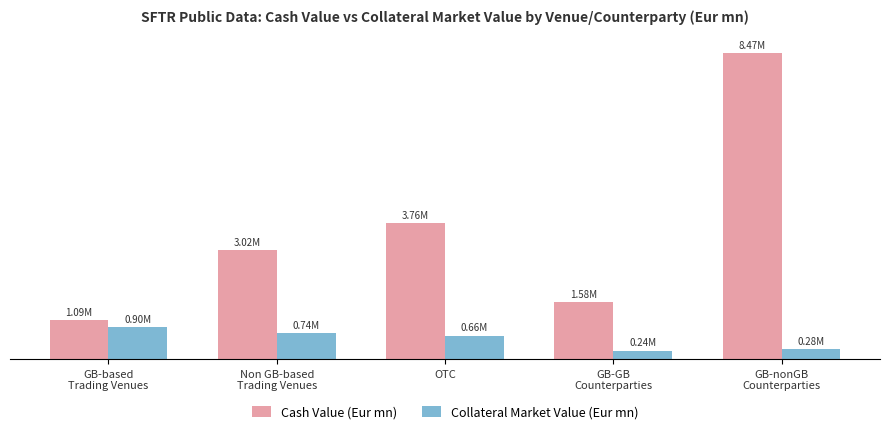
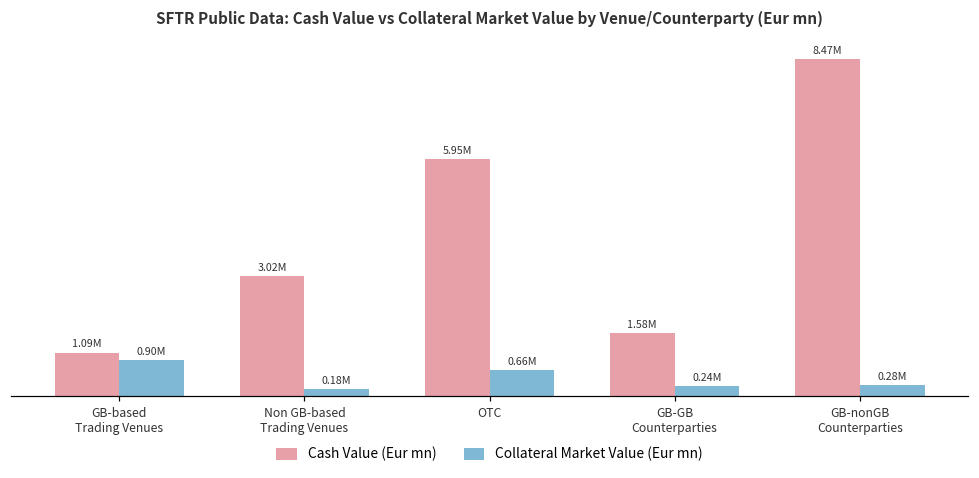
  {
    "Cash Value (Eur mn)": {
      "GB-based Trading Venues": "1.09M",
      "Non GB-based Trading Venues": "3.02M",
-     "OTC": "3.76M",
+     "OTC": "5.95M",
      "GB-GB Counterparties": "1.58M",
      "GB-nonGB Counterparties": "8.47M"
    },
    "Collateral Market Value (Eur mn)": {
      "GB-based Trading Venues": "0.90M",
-     "Non GB-based Trading Venues": "0.74M",
+     "Non GB-based Trading Venues": "0.18M",
      "OTC": "0.66M",
      "GB-GB Counterparties": "0.24M",
      "GB-nonGB Counterparties": "0.28M"
    }
  }
